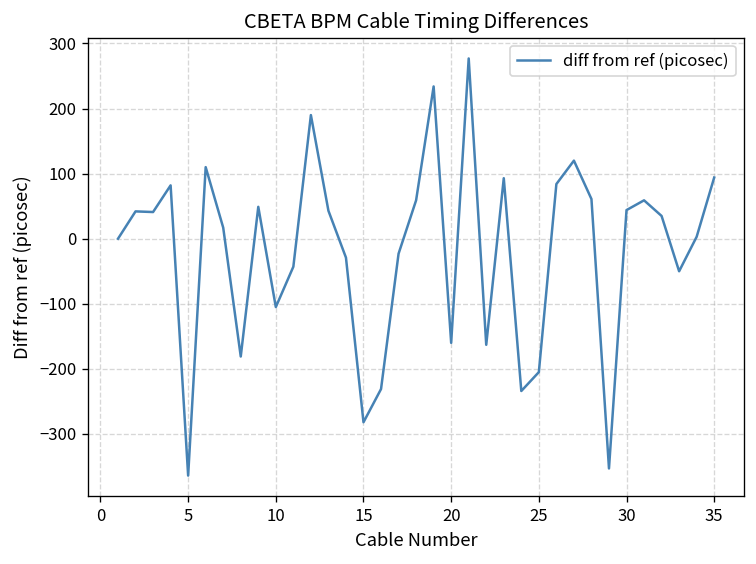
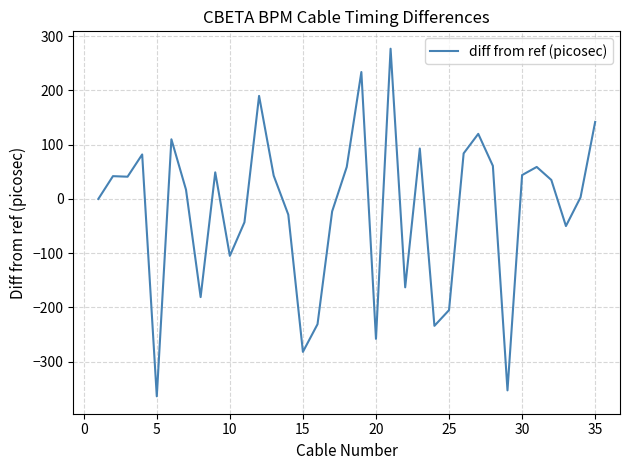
  {
    "5": -360,
    "10": -110,
    "15": -280,
-   "20": -160,
+   "20": -260,
    "25": -210,
    "30": 40,
-   "35": 90
+   "35": 140
  }
